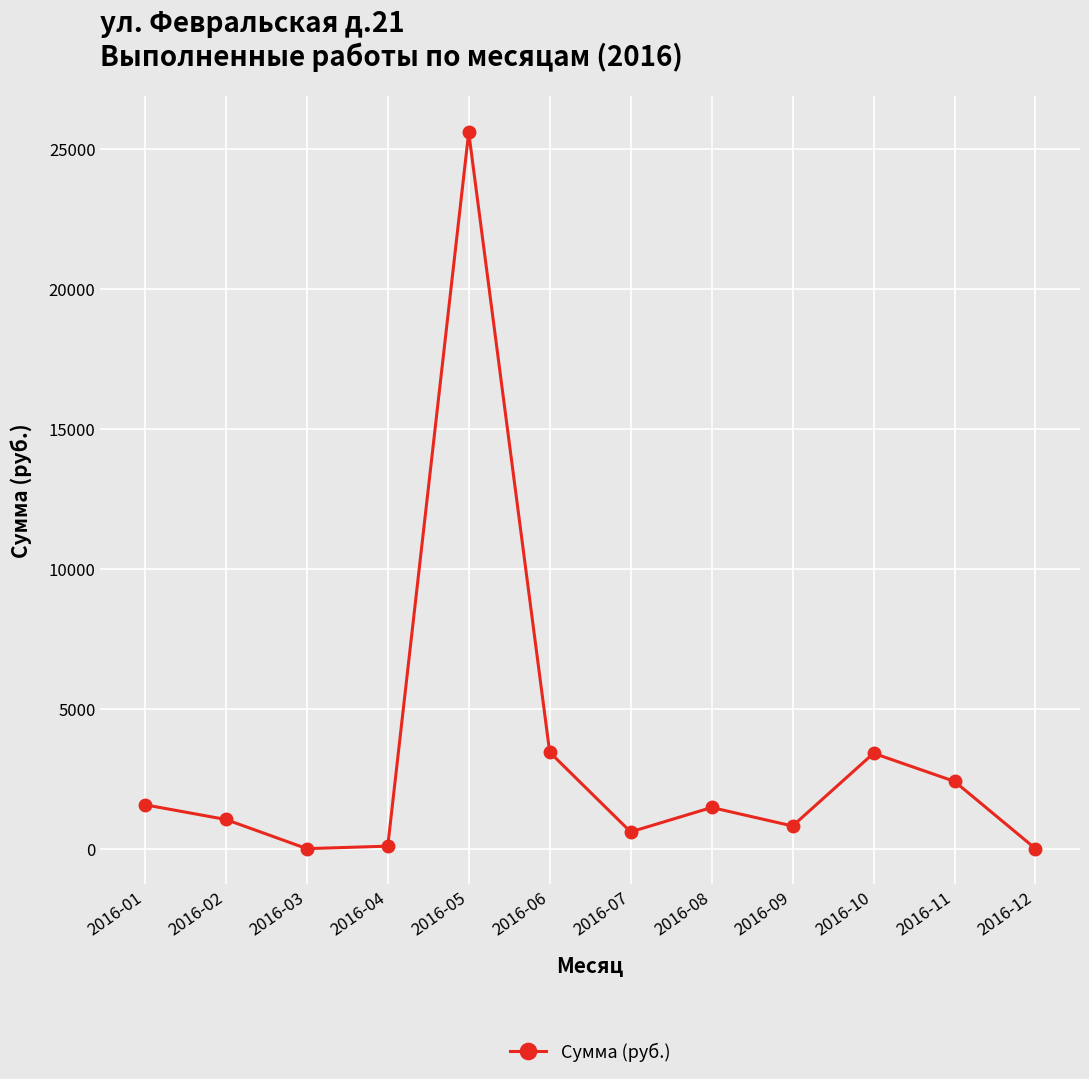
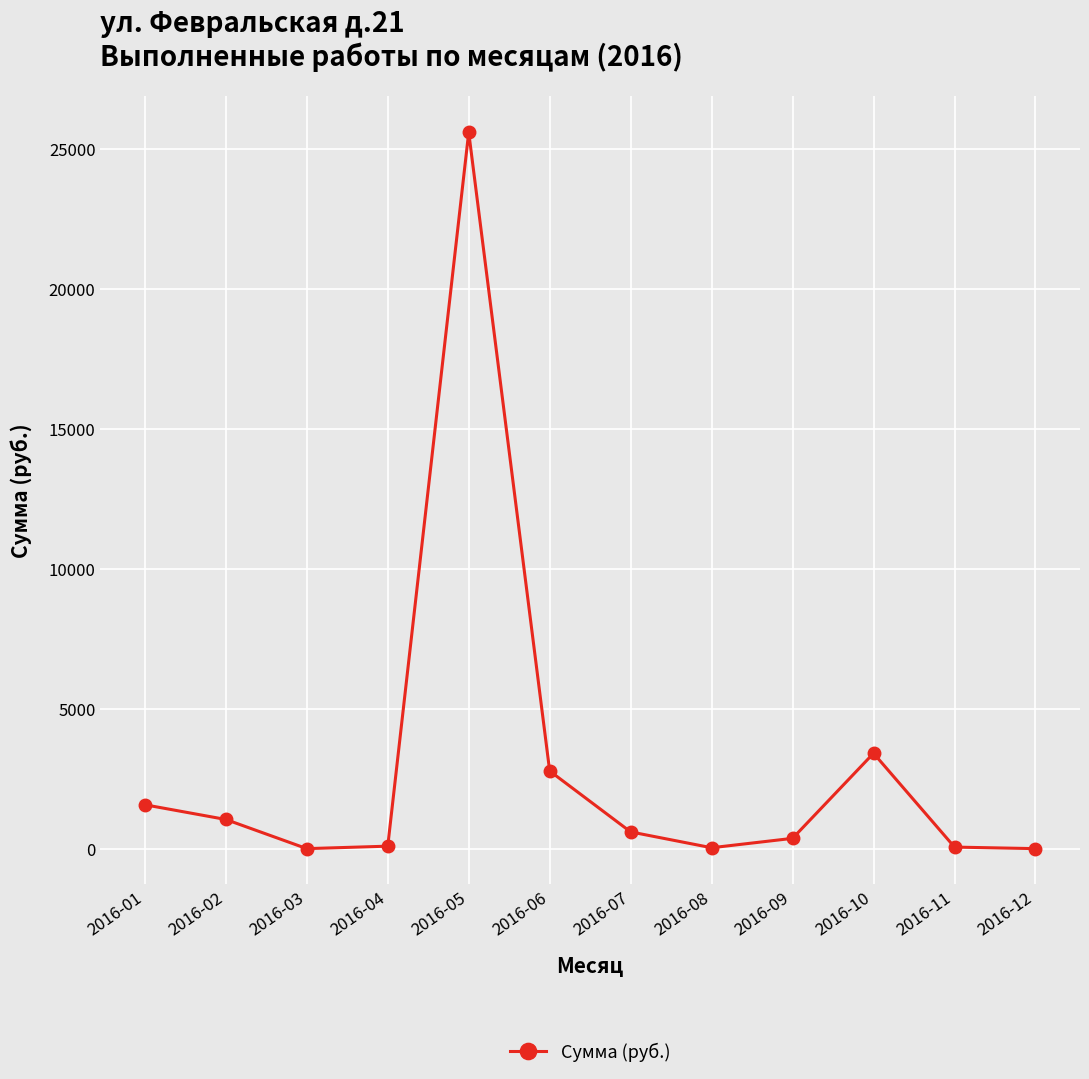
  {
    "2016-01": 1600,
    "2016-02": 1000,
    "2016-03": 0,
    "2016-04": 100,
    "2016-05": 25600,
-   "2016-06": 3400,
+   "2016-06": 2800,
    "2016-07": 600,
-   "2016-08": 1500,
-   "2016-09": 800,
+   "2016-08": 0,
+   "2016-09": 400,
    "2016-10": 3400,
-   "2016-11": 2400,
+   "2016-11": 100,
    "2016-12": 0
  }
